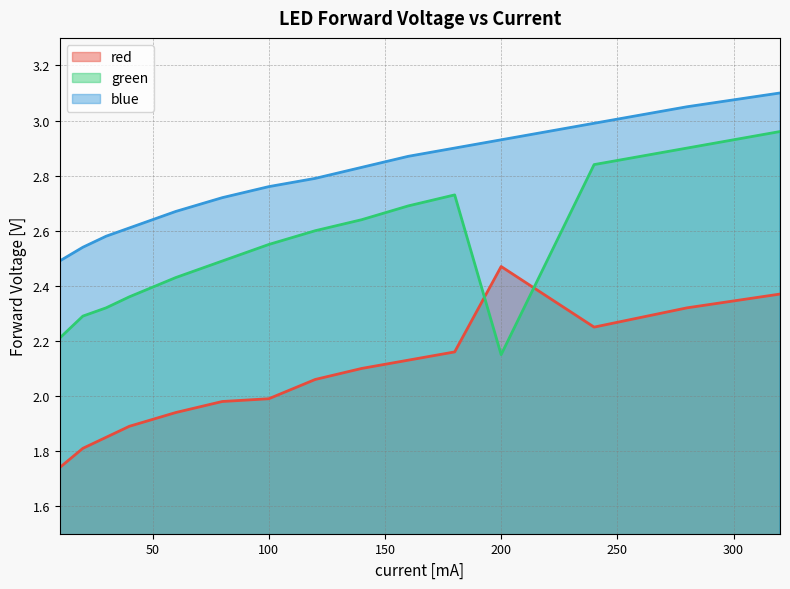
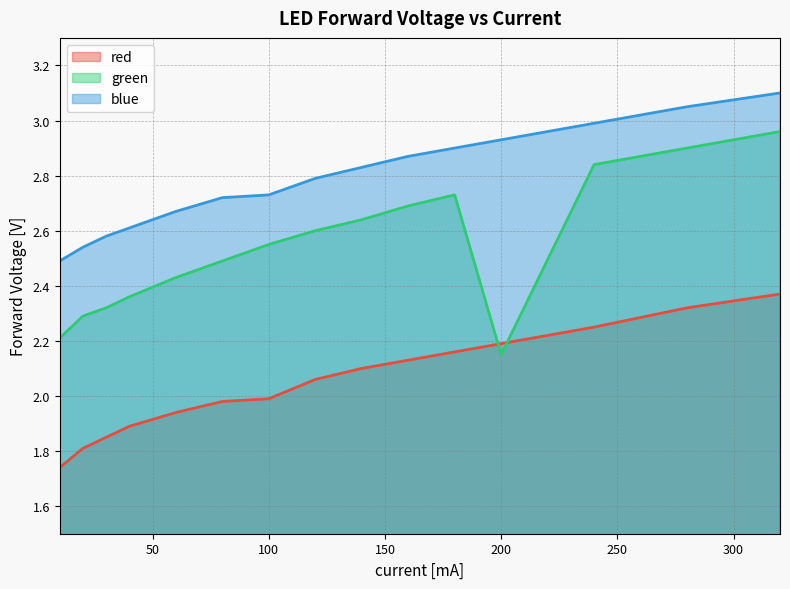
  {
    "red": {
      "100": 1.99,
-     "200": 2.47
+     "200": 2.19
    },
    "green": {
      "100": 2.55,
      "200": 2.15
    },
    "blue": {
-     "100": 2.76,
+     "100": 2.73,
      "200": 2.93
    }
  }
